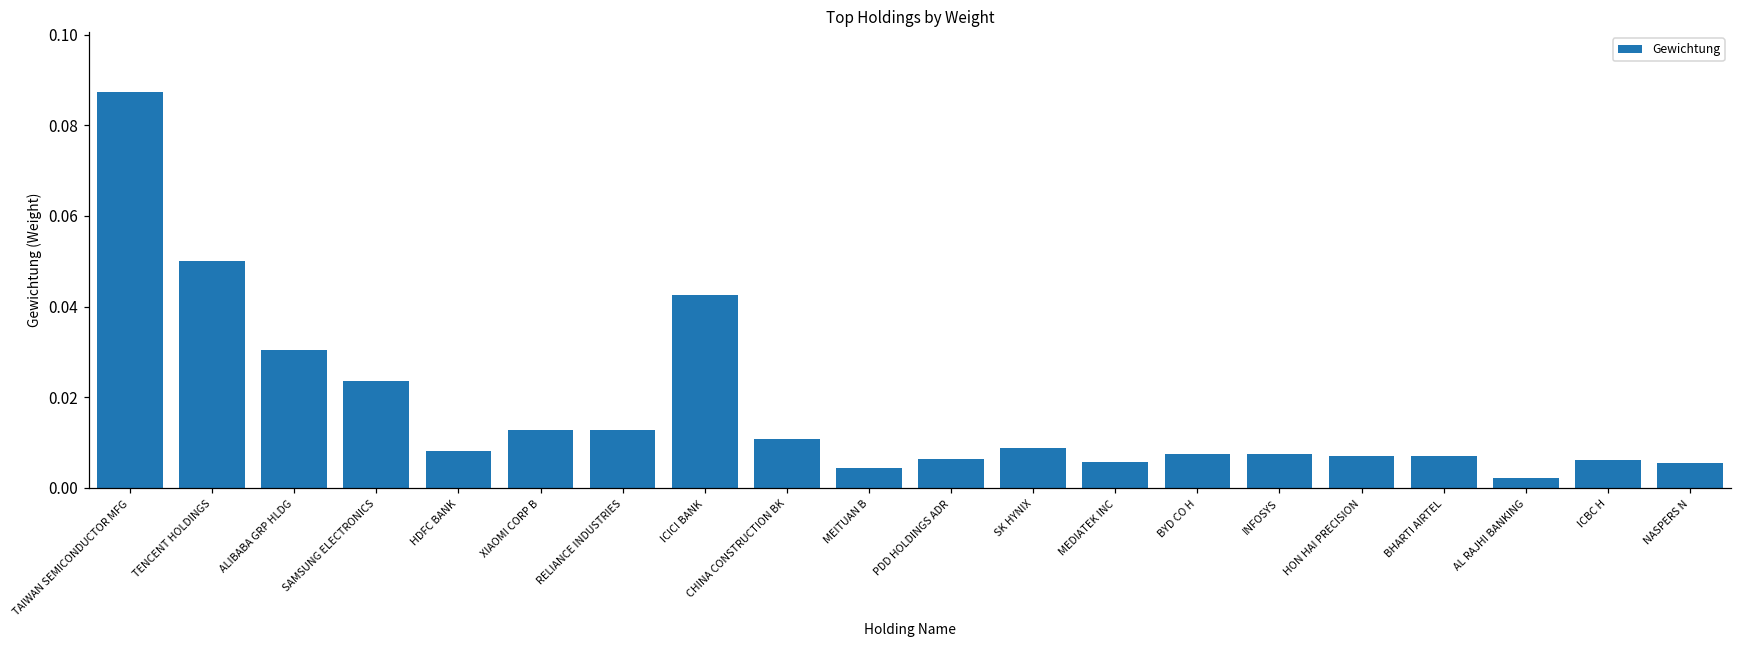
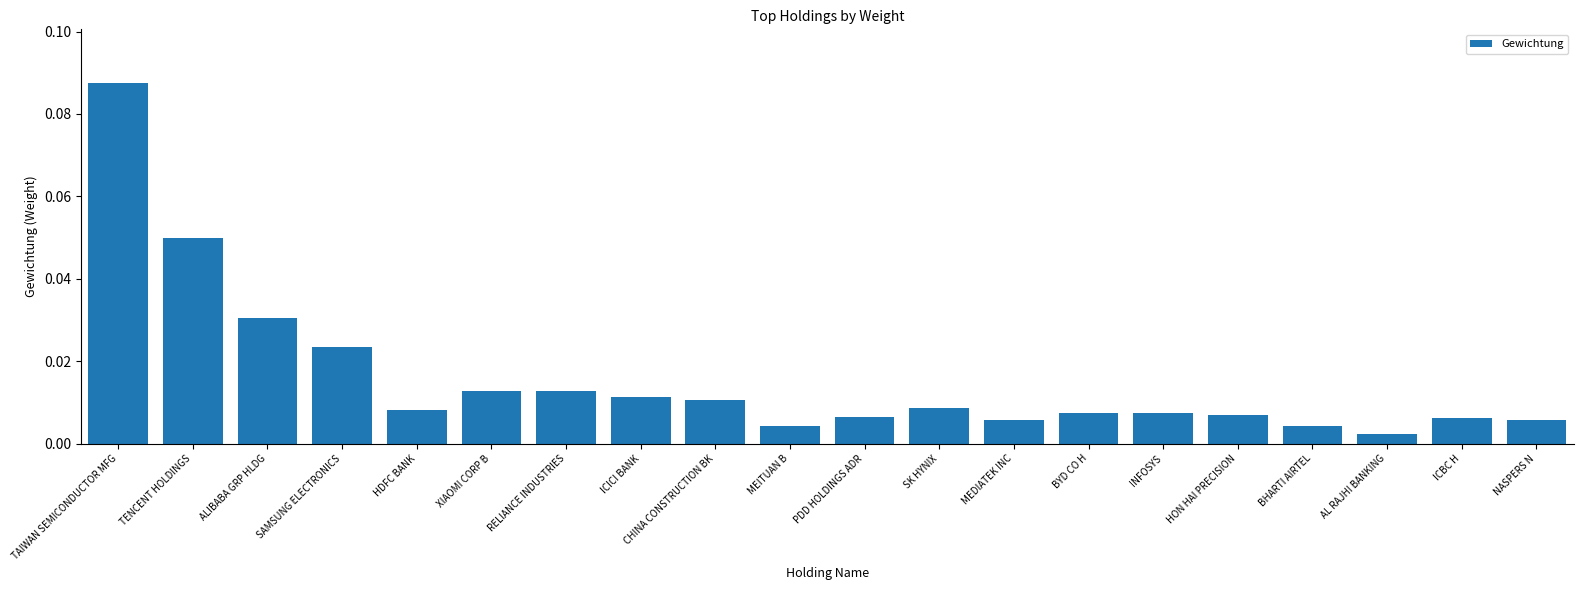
  {
    "TAIWAN SEMICONDUCTOR MFG": 0.087,
    "TENCENT HOLDINGS": 0.050,
    "ALIBABA GRP HLDG": 0.030,
    "SAMSUNG ELECTRONICS": 0.024,
    "HDFC BANK": 0.008,
    "XIAOMI CORP B": 0.013,
    "RELIANCE INDUSTRIES": 0.013,
-   "ICICI BANK": 0.043,
+   "ICICI BANK": 0.011,
    "CHINA CONSTRUCTION BK": 0.011,
    "MEITUAN B": 0.004,
    "PDD HOLDINGS ADR": 0.006,
    "SK HYNIX": 0.009,
    "MEDIATEK INC": 0.006,
    "BYD CO H": 0.007,
    "INFOSYS": 0.007,
    "HON HAI PRECISION": 0.007,
-   "BHARTI AIRTEL": 0.007,
+   "BHARTI AIRTEL": 0.004,
    "AL RAJHI BANKING": 0.002,
    "ICBC H": 0.006,
    "NASPERS N": 0.006
  }
